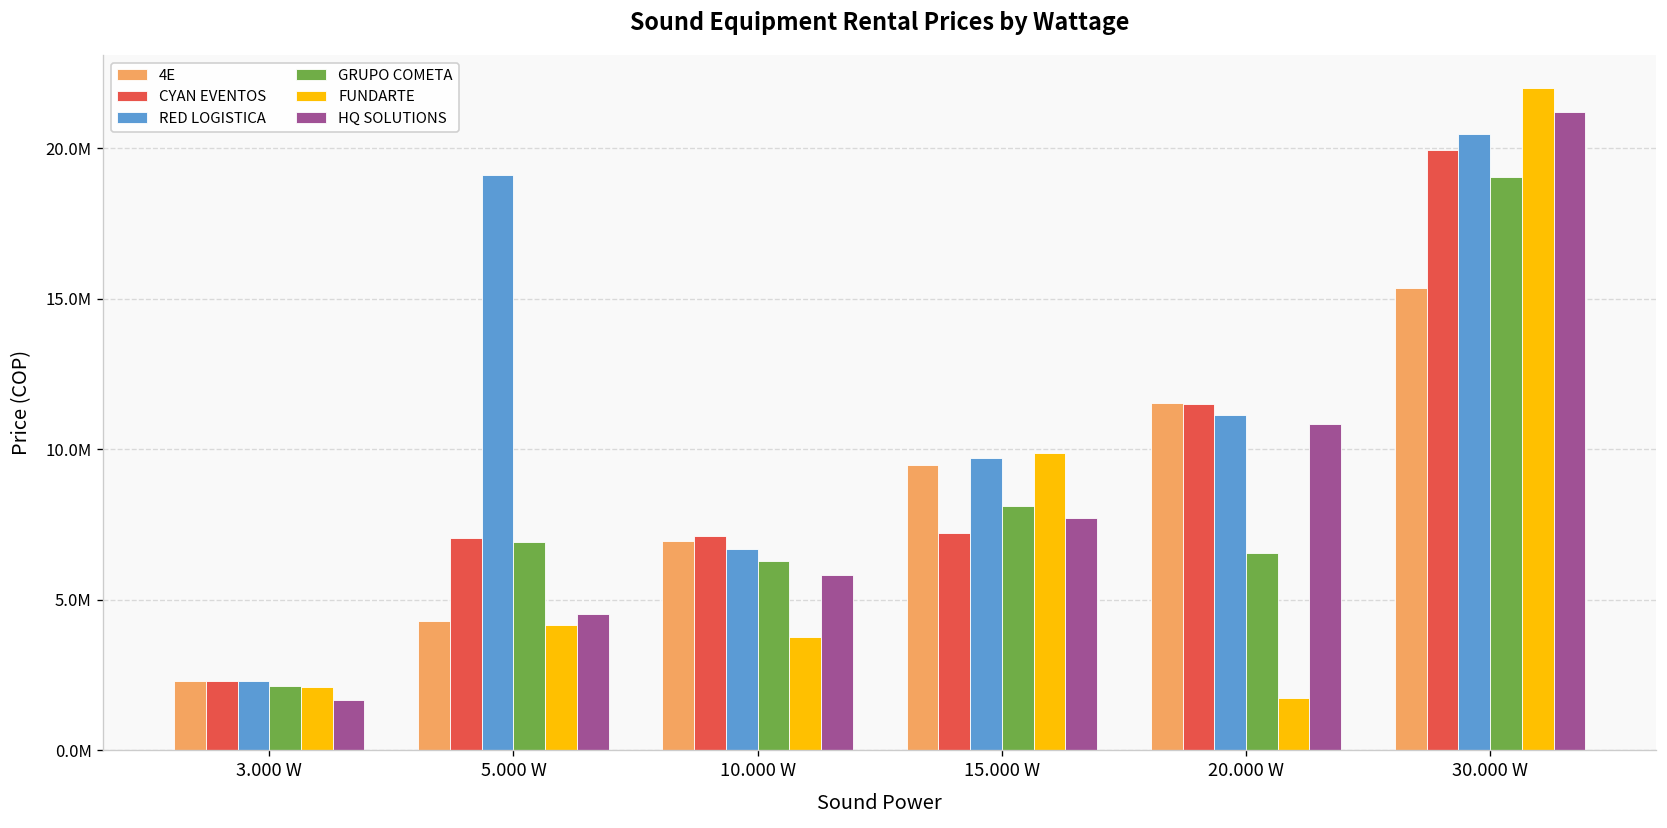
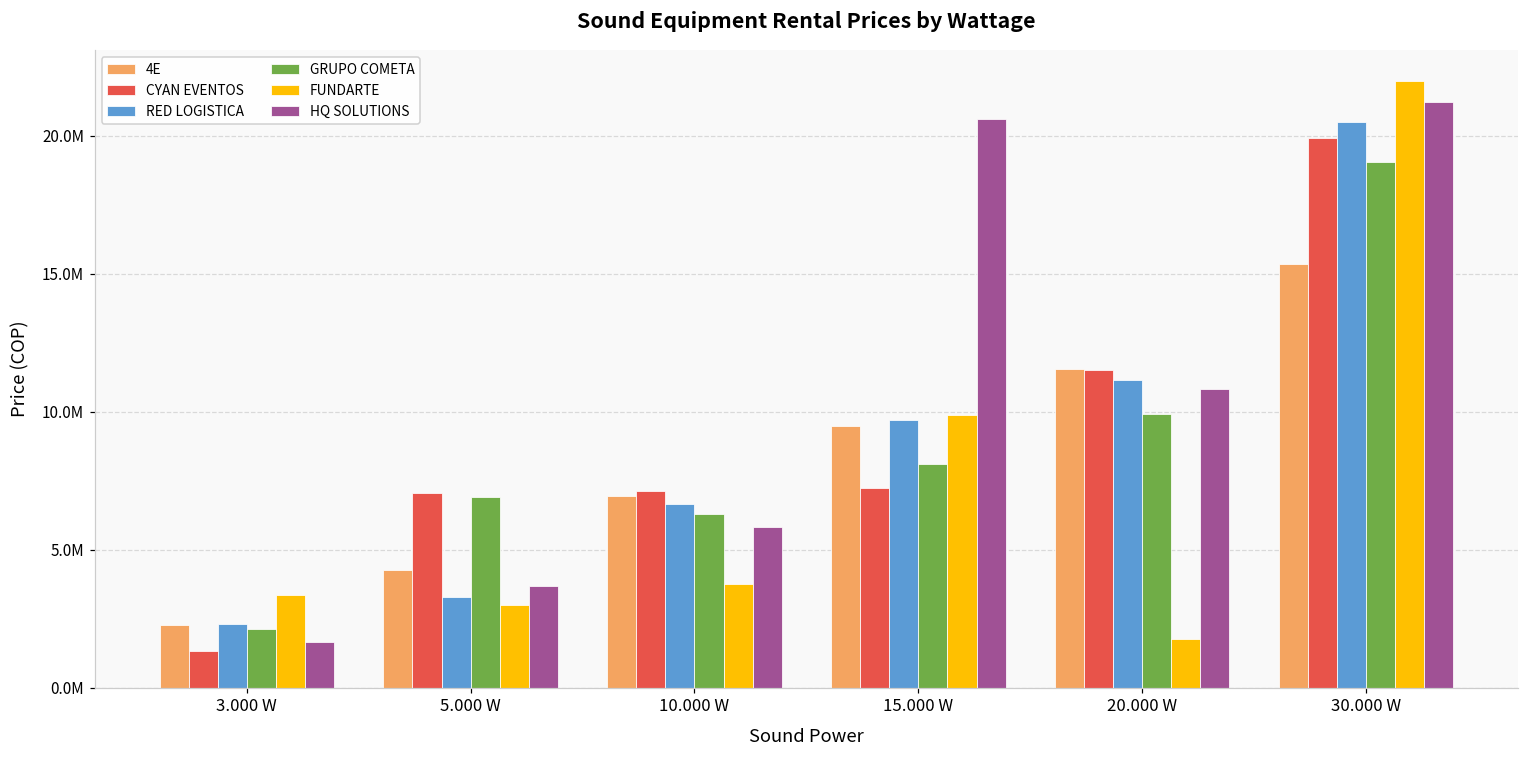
  {
    "4E": {
      "3.000 W": 2300000,
      "5.000 W": 4300000,
      "10.000 W": 6900000,
      "15.000 W": 9500000,
      "20.000 W": 11500000,
      "30.000 W": 15300000
    },
    "CYAN EVENTOS": {
-     "3.000 W": 2300000,
+     "3.000 W": 1300000,
      "5.000 W": 7100000,
      "10.000 W": 7100000,
      "15.000 W": 7200000,
      "20.000 W": 11500000,
      "30.000 W": 19900000
    },
    "RED LOGISTICA": {
      "3.000 W": 2300000,
-     "5.000 W": 19100000,
+     "5.000 W": 3300000,
      "10.000 W": 6700000,
      "15.000 W": 9700000,
      "20.000 W": 11100000,
      "30.000 W": 20500000
    },
    "GRUPO COMETA": {
      "3.000 W": 2100000,
      "5.000 W": 6900000,
      "10.000 W": 6300000,
      "15.000 W": 8100000,
-     "20.000 W": 6600000,
+     "20.000 W": 9900000,
      "30.000 W": 19100000
    },
    "FUNDARTE": {
-     "3.000 W": 2100000,
-     "5.000 W": 4200000,
+     "3.000 W": 3300000,
+     "5.000 W": 3000000,
      "10.000 W": 3800000,
      "15.000 W": 9900000,
      "20.000 W": 1700000,
      "30.000 W": 22000000
    },
    "HQ SOLUTIONS": {
      "3.000 W": 1700000,
-     "5.000 W": 4500000,
+     "5.000 W": 3700000,
      "10.000 W": 5800000,
-     "15.000 W": 7700000,
+     "15.000 W": 20600000,
      "20.000 W": 10800000,
      "30.000 W": 21200000
    }
  }
